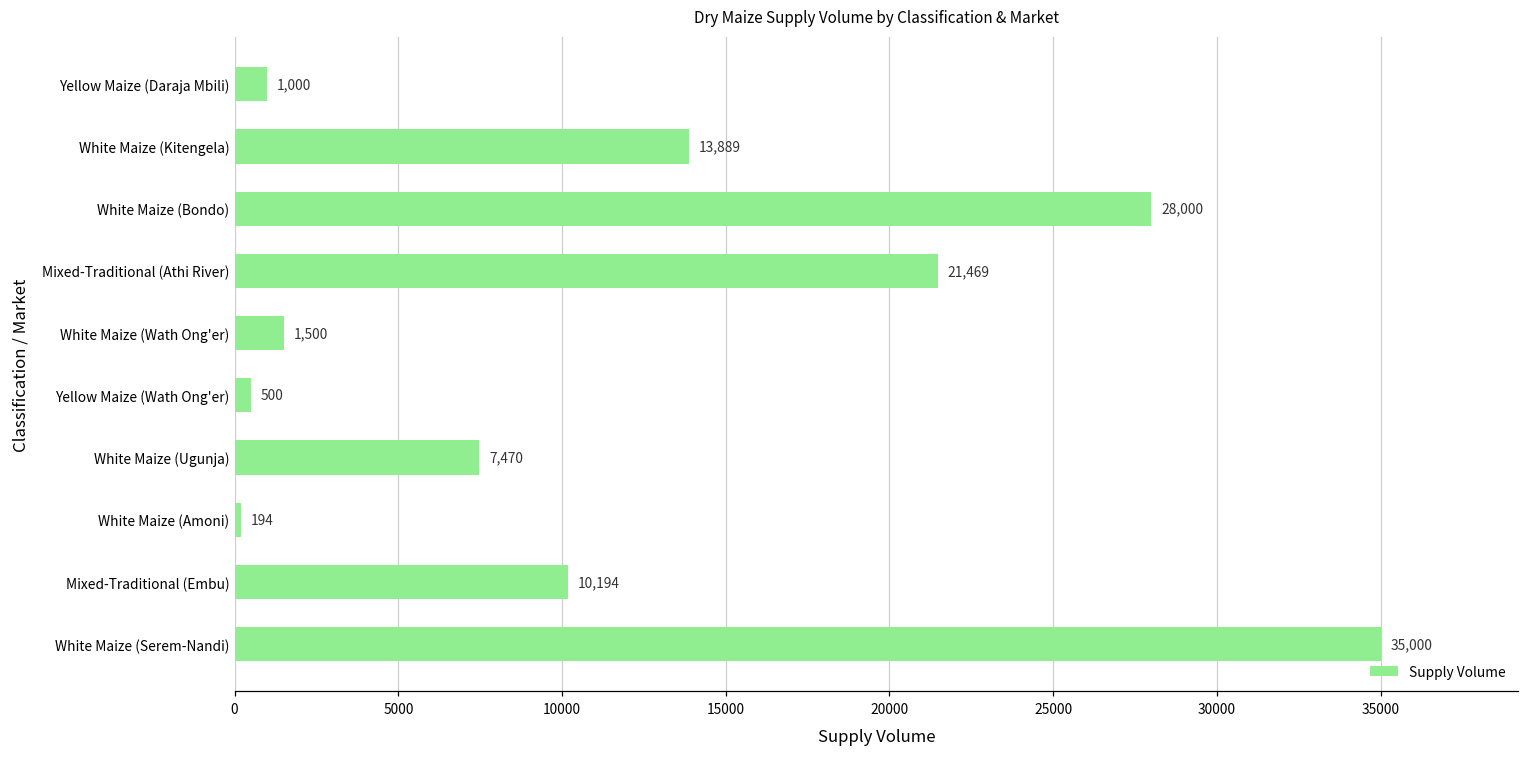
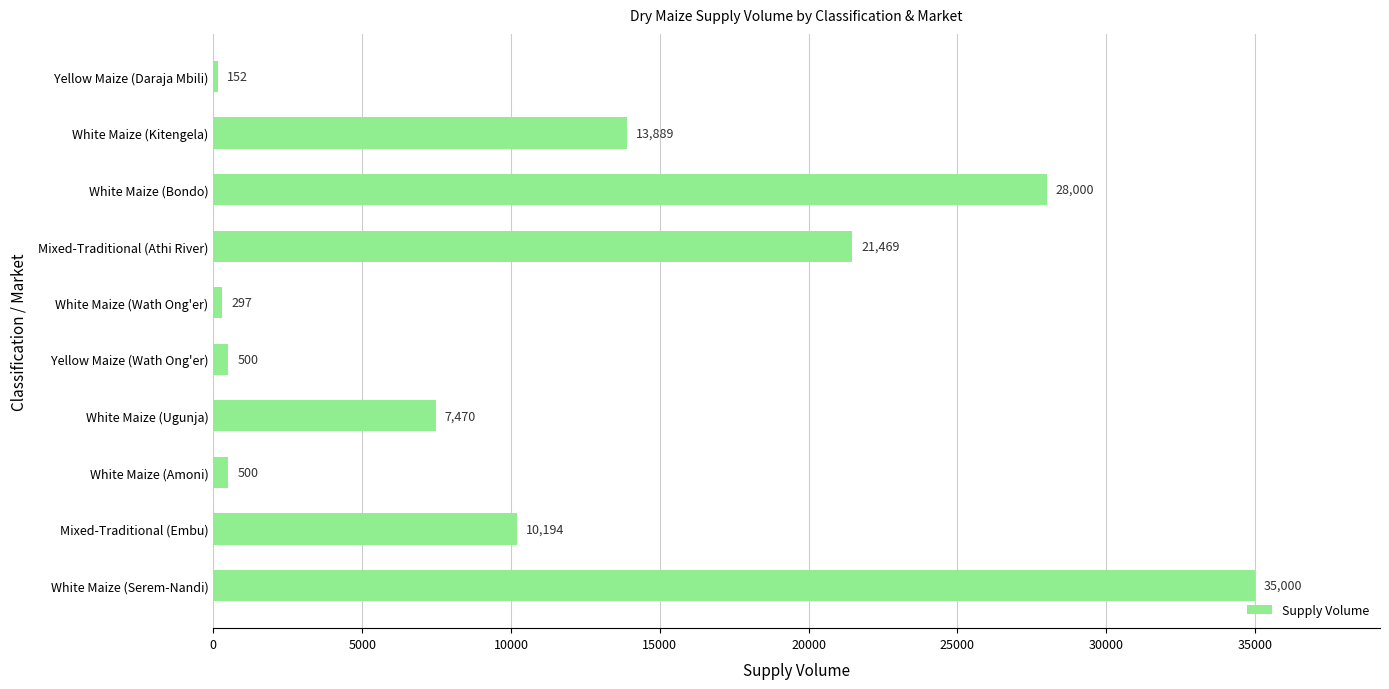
  {
-   "Yellow Maize (Daraja Mbili)": "1,000",
+   "Yellow Maize (Daraja Mbili)": "152",
    "White Maize (Kitengela)": "13,889",
    "White Maize (Bondo)": "28,000",
    "Mixed-Traditional (Athi River)": "21,469",
-   "White Maize (Wath Ong'er)": "1,500",
+   "White Maize (Wath Ong'er)": "297",
    "Yellow Maize (Wath Ong'er)": "500",
    "White Maize (Ugunja)": "7,470",
-   "White Maize (Amoni)": "194",
+   "White Maize (Amoni)": "500",
    "Mixed-Traditional (Embu)": "10,194",
    "White Maize (Serem-Nandi)": "35,000"
  }
